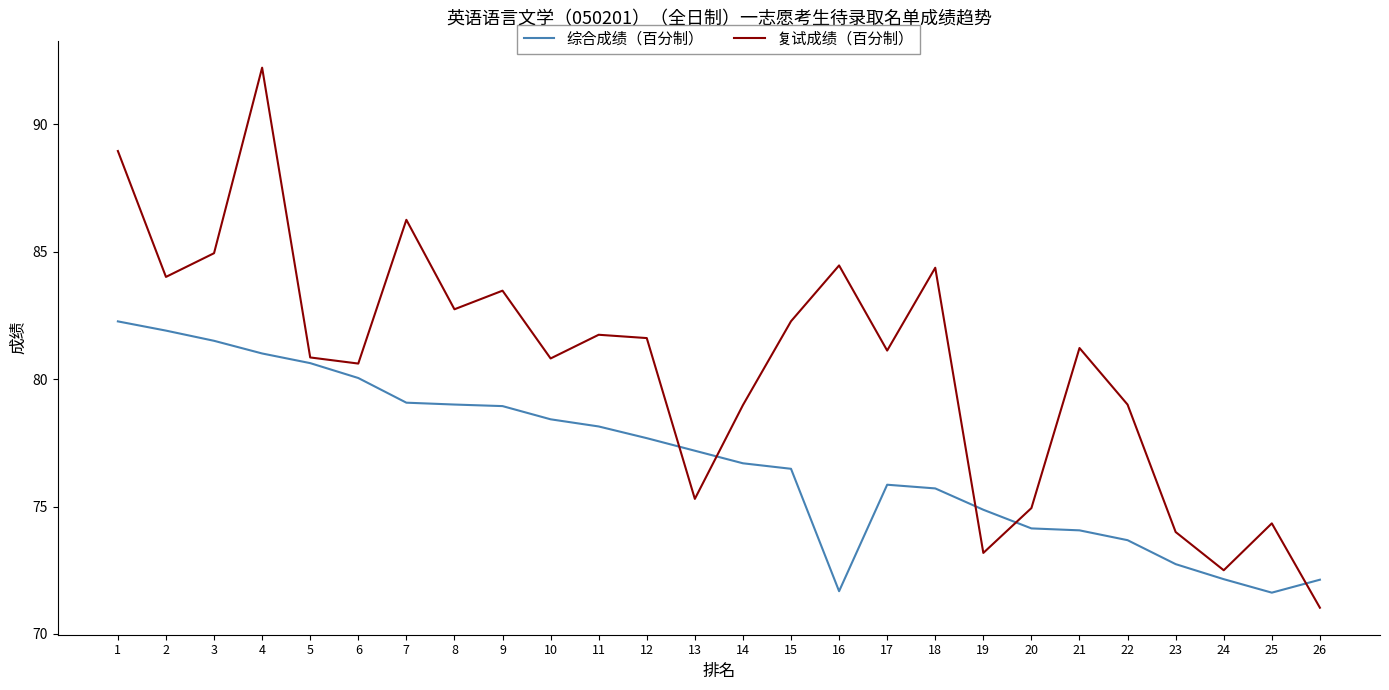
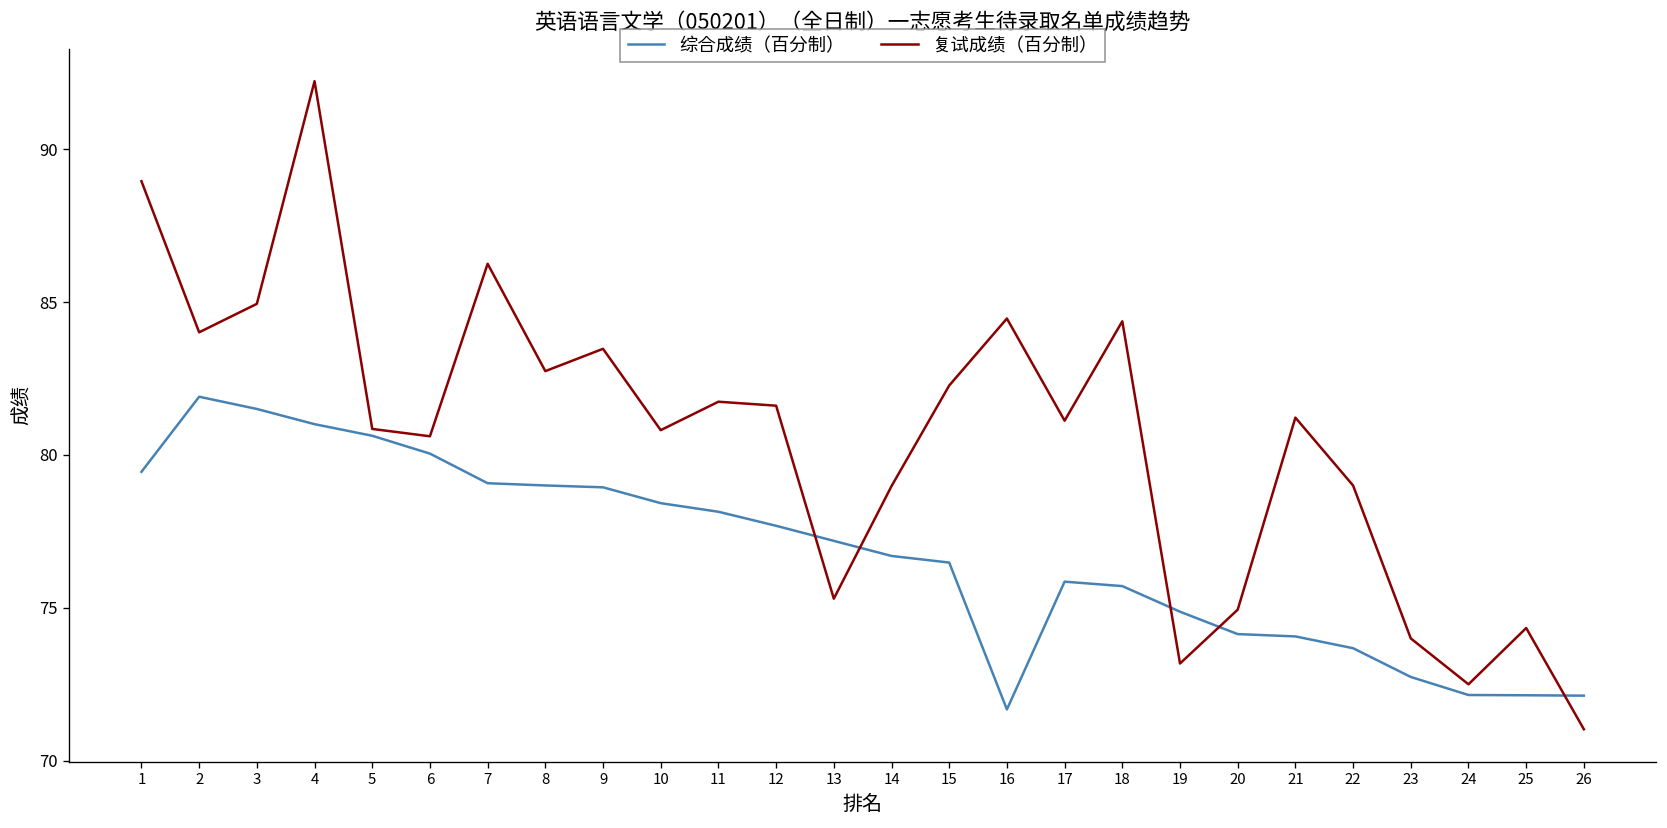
  {
    "综合成绩（百分制）": {
-     "1": 82.3,
+     "1": 79.4,
      "2": 81.9,
      "3": 81.5,
      "4": 81.0,
      "5": 80.6,
      "6": 80.0,
      "7": 79.1,
      "8": 79.0,
      "9": 78.9,
      "10": 78.4,
      "11": 78.1,
      "12": 77.7,
      "13": 77.2,
      "14": 76.7,
      "15": 76.5,
      "16": 71.7,
      "17": 75.9,
      "18": 75.7,
      "19": 74.9,
      "20": 74.1,
      "21": 74.1,
      "22": 73.7,
      "23": 72.7,
      "24": 72.2,
-     "25": 71.6,
+     "25": 72.1,
      "26": 72.1
    },
    "复试成绩（百分制）": {
      "1": 89.0,
      "2": 84.0,
      "3": 84.9,
      "4": 92.2,
      "5": 80.9,
      "6": 80.6,
      "7": 86.3,
      "8": 82.7,
      "9": 83.5,
      "10": 80.8,
      "11": 81.7,
      "12": 81.6,
      "13": 75.3,
      "14": 79.0,
      "15": 82.3,
      "16": 84.5,
      "17": 81.1,
      "18": 84.4,
      "19": 73.2,
      "20": 74.9,
      "21": 81.2,
      "22": 79.0,
      "23": 74.0,
      "24": 72.5,
      "25": 74.3,
      "26": 71.0
    }
  }
